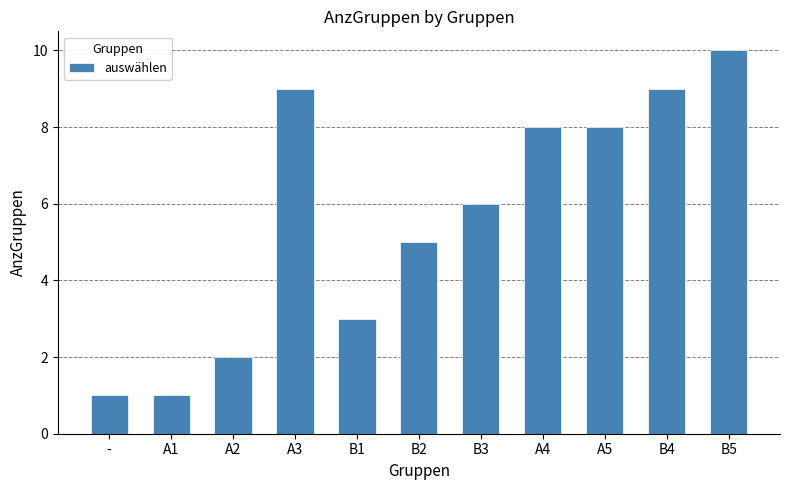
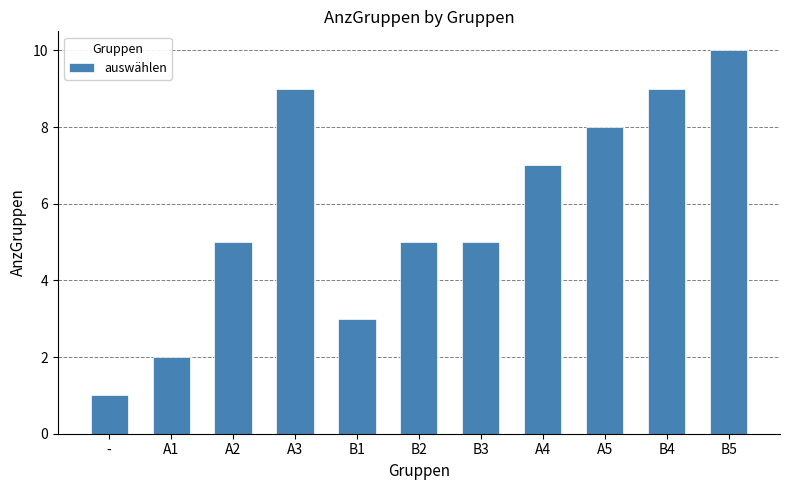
  {
    "-": 1,
-   "A1": 1,
-   "A2": 2,
+   "A1": 2,
+   "A2": 5,
    "A3": 9,
    "B1": 3,
    "B2": 5,
-   "B3": 6,
-   "A4": 8,
+   "B3": 5,
+   "A4": 7,
    "A5": 8,
    "B4": 9,
    "B5": 10
  }
